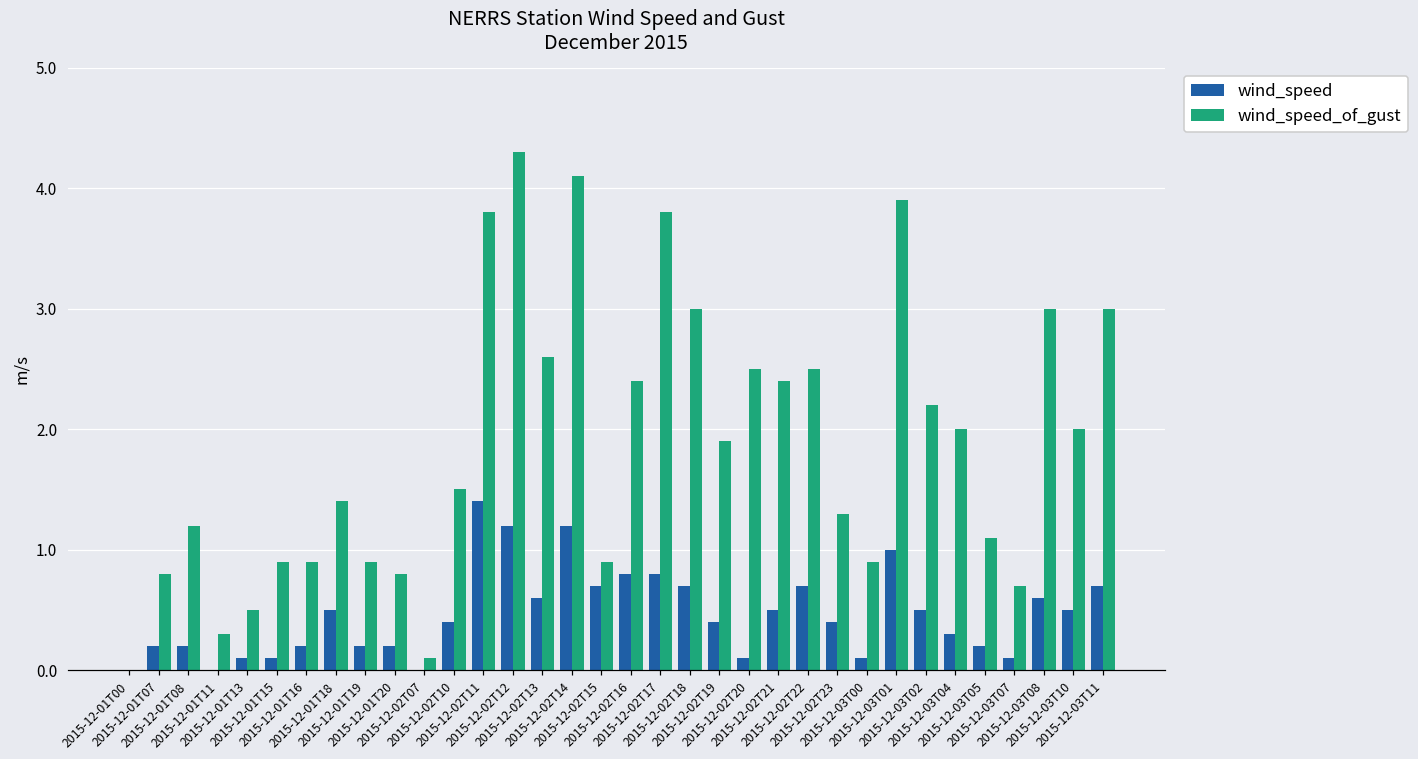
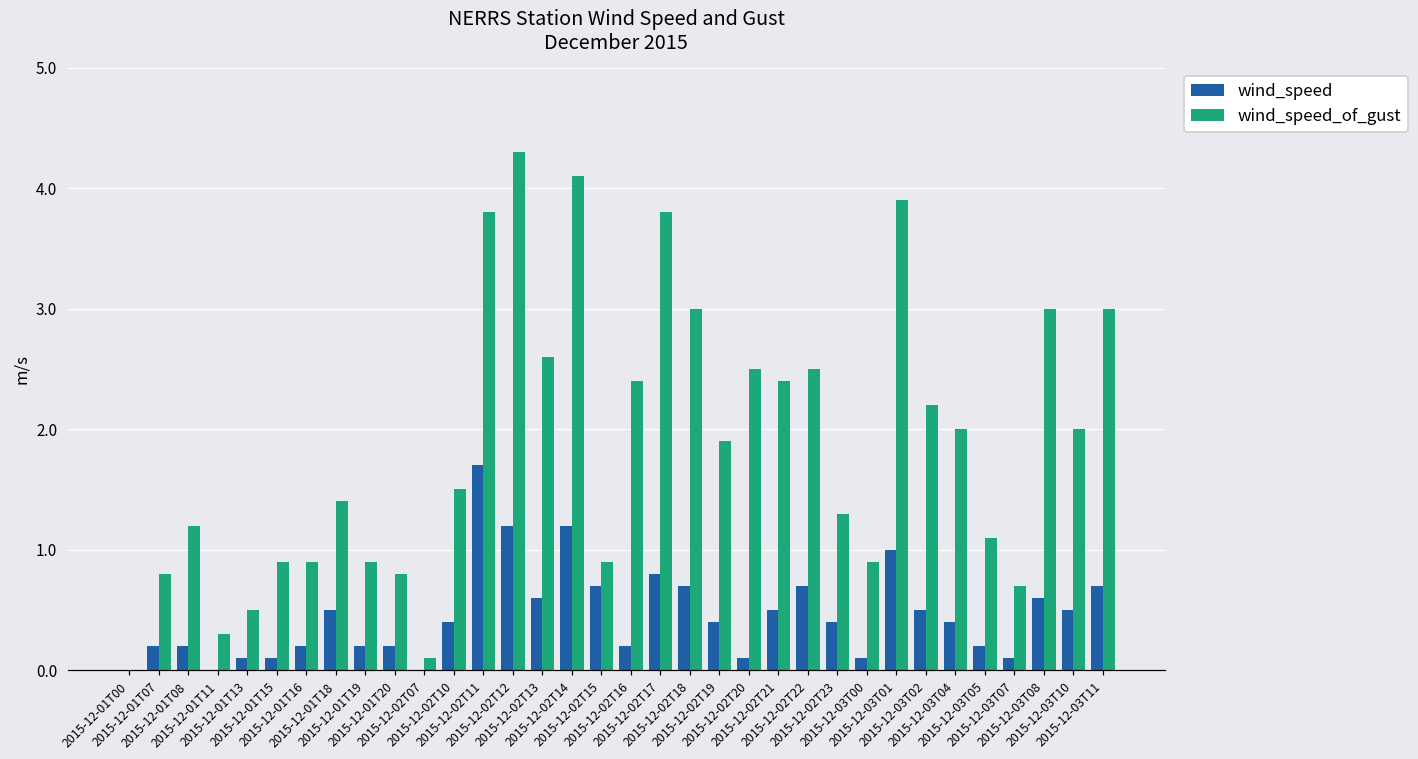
  {
    "wind_speed": {
      "2015-12-01T00": 0.0,
      "2015-12-01T07": 0.2,
      "2015-12-01T08": 0.2,
      "2015-12-01T11": 0.0,
      "2015-12-01T13": 0.1,
      "2015-12-01T15": 0.1,
      "2015-12-01T16": 0.2,
      "2015-12-01T18": 0.5,
      "2015-12-01T19": 0.2,
      "2015-12-01T20": 0.2,
      "2015-12-02T07": 0.0,
      "2015-12-02T10": 0.4,
-     "2015-12-02T11": 1.4,
+     "2015-12-02T11": 1.7,
      "2015-12-02T12": 1.2,
      "2015-12-02T13": 0.6,
      "2015-12-02T14": 1.2,
      "2015-12-02T15": 0.7,
-     "2015-12-02T16": 0.8,
+     "2015-12-02T16": 0.2,
      "2015-12-02T17": 0.8,
      "2015-12-02T18": 0.7,
      "2015-12-02T19": 0.4,
      "2015-12-02T20": 0.1,
      "2015-12-02T21": 0.5,
      "2015-12-02T22": 0.7,
      "2015-12-02T23": 0.4,
      "2015-12-03T00": 0.1,
      "2015-12-03T01": 1.0,
      "2015-12-03T02": 0.5,
-     "2015-12-03T04": 0.3,
+     "2015-12-03T04": 0.4,
      "2015-12-03T05": 0.2,
      "2015-12-03T07": 0.1,
      "2015-12-03T08": 0.6,
      "2015-12-03T10": 0.5,
      "2015-12-03T11": 0.7
    },
    "wind_speed_of_gust": {
      "2015-12-01T00": 0.0,
      "2015-12-01T07": 0.8,
      "2015-12-01T08": 1.2,
      "2015-12-01T11": 0.3,
      "2015-12-01T13": 0.5,
      "2015-12-01T15": 0.9,
      "2015-12-01T16": 0.9,
      "2015-12-01T18": 1.4,
      "2015-12-01T19": 0.9,
      "2015-12-01T20": 0.8,
      "2015-12-02T07": 0.1,
      "2015-12-02T10": 1.5,
      "2015-12-02T11": 3.8,
      "2015-12-02T12": 4.3,
      "2015-12-02T13": 2.6,
      "2015-12-02T14": 4.1,
      "2015-12-02T15": 0.9,
      "2015-12-02T16": 2.4,
      "2015-12-02T17": 3.8,
      "2015-12-02T18": 3.0,
      "2015-12-02T19": 1.9,
      "2015-12-02T20": 2.5,
      "2015-12-02T21": 2.4,
      "2015-12-02T22": 2.5,
      "2015-12-02T23": 1.3,
      "2015-12-03T00": 0.9,
      "2015-12-03T01": 3.9,
      "2015-12-03T02": 2.2,
      "2015-12-03T04": 2.0,
      "2015-12-03T05": 1.1,
      "2015-12-03T07": 0.7,
      "2015-12-03T08": 3.0,
      "2015-12-03T10": 2.0,
      "2015-12-03T11": 3.0
    }
  }
